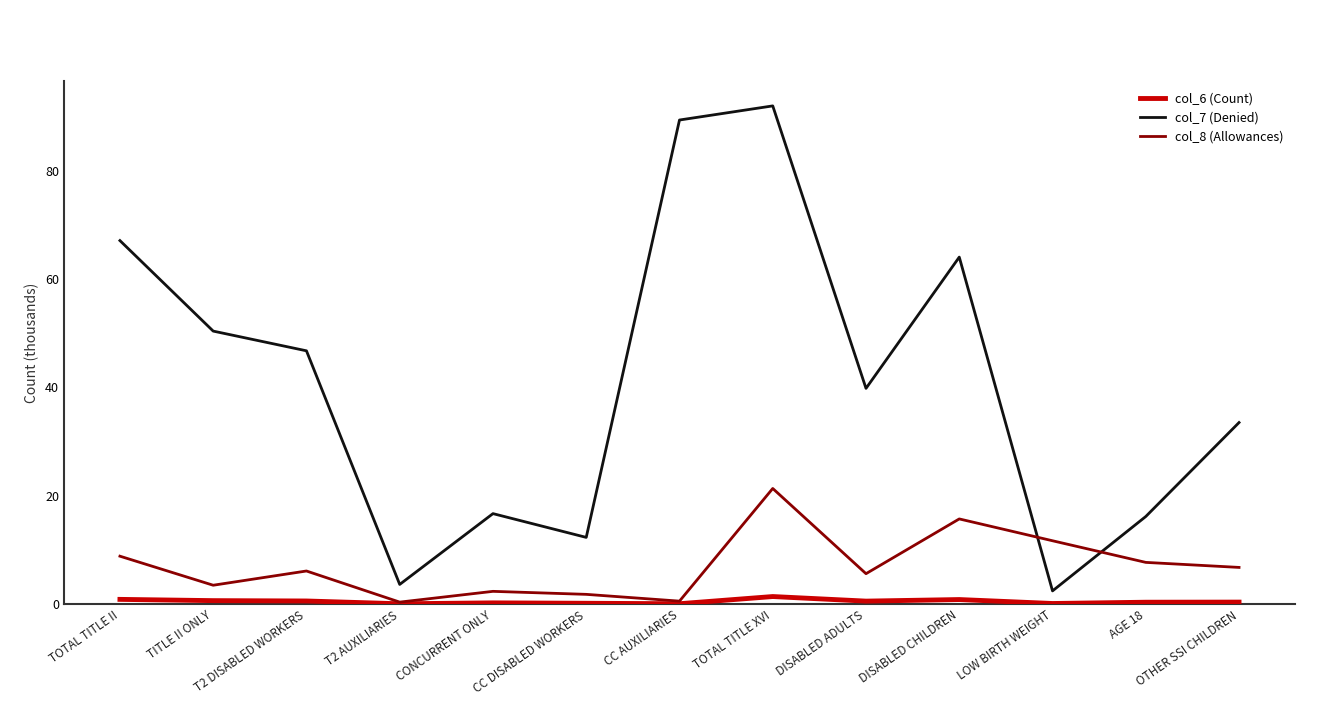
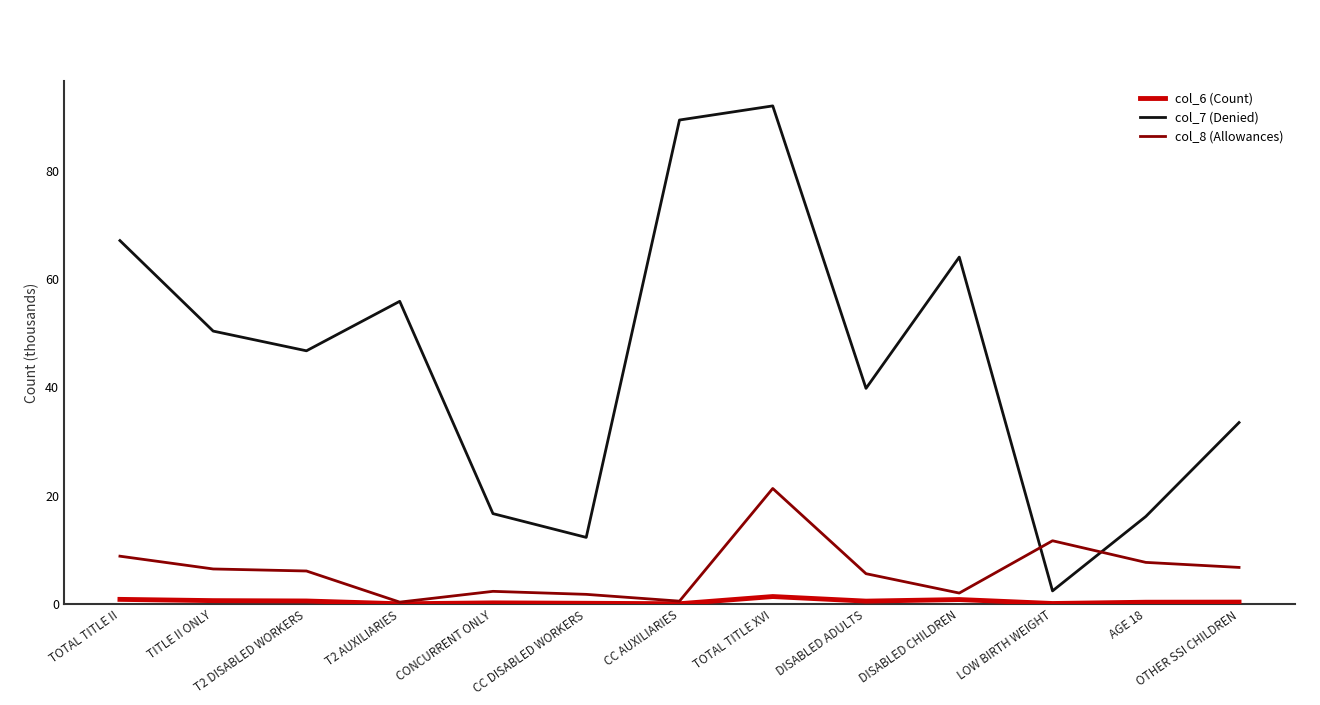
  {
    "col_6 (Count)": {
      "TOTAL TITLE II": 1,
      "TITLE II ONLY": 1,
      "T2 DISABLED WORKERS": 1,
      "CONCURRENT ONLY": 0,
      "CC DISABLED WORKERS": 0,
      "CC AUXILIARIES": 0,
      "TOTAL TITLE XVI": 1,
      "DISABLED ADULTS": 1,
      "DISABLED CHILDREN": 1,
      "LOW BIRTH WEIGHT": 0,
      "AGE 18": 0,
      "OTHER SSI CHILDREN": 0
    },
    "col_7 (Denied)": {
      "TOTAL TITLE II": 67,
      "TITLE II ONLY": 50,
      "T2 DISABLED WORKERS": 47,
-     "T2 AUXILIARIES": 4,
+     "T2 AUXILIARIES": 56,
      "CONCURRENT ONLY": 17,
      "CC DISABLED WORKERS": 12,
      "CC AUXILIARIES": 89,
      "TOTAL TITLE XVI": 92,
      "DISABLED ADULTS": 40,
      "DISABLED CHILDREN": 64,
      "LOW BIRTH WEIGHT": 2,
      "AGE 18": 16,
      "OTHER SSI CHILDREN": 34
    },
    "col_8 (Allowances)": {
      "TOTAL TITLE II": 9,
-     "TITLE II ONLY": 3,
+     "TITLE II ONLY": 6,
      "T2 DISABLED WORKERS": 6,
      "CONCURRENT ONLY": 2,
      "CC DISABLED WORKERS": 2,
      "CC AUXILIARIES": 1,
      "TOTAL TITLE XVI": 21,
      "DISABLED ADULTS": 6,
-     "DISABLED CHILDREN": 16,
+     "DISABLED CHILDREN": 2,
      "LOW BIRTH WEIGHT": 12,
      "AGE 18": 8,
      "OTHER SSI CHILDREN": 7
    }
  }
